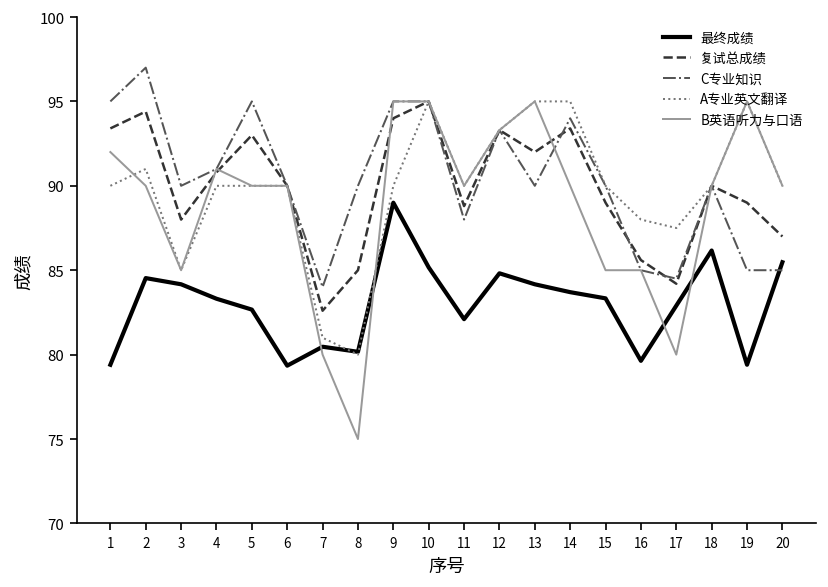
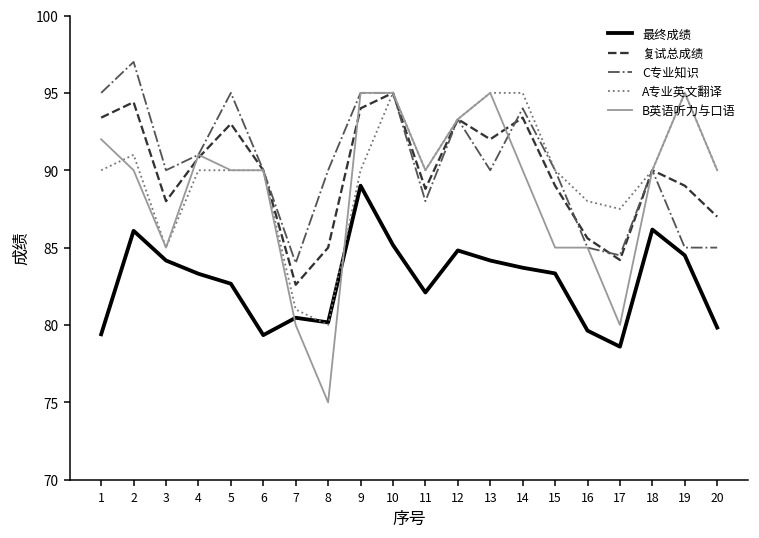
  {
    "最终成绩": {
      "1": 79.4,
-     "2": 84.5,
+     "2": 86.1,
      "3": 84.2,
      "4": 83.3,
      "5": 82.7,
      "6": 79.3,
      "7": 80.5,
      "9": 89.0,
      "10": 85.2,
      "11": 82.1,
      "12": 84.8,
      "13": 84.2,
      "14": 83.7,
      "15": 83.3,
      "16": 79.6,
-     "17": 82.9,
+     "17": 78.6,
      "18": 86.2,
-     "19": 79.4,
-     "20": 85.5
+     "19": 84.5,
+     "20": 79.8
    }
  }
